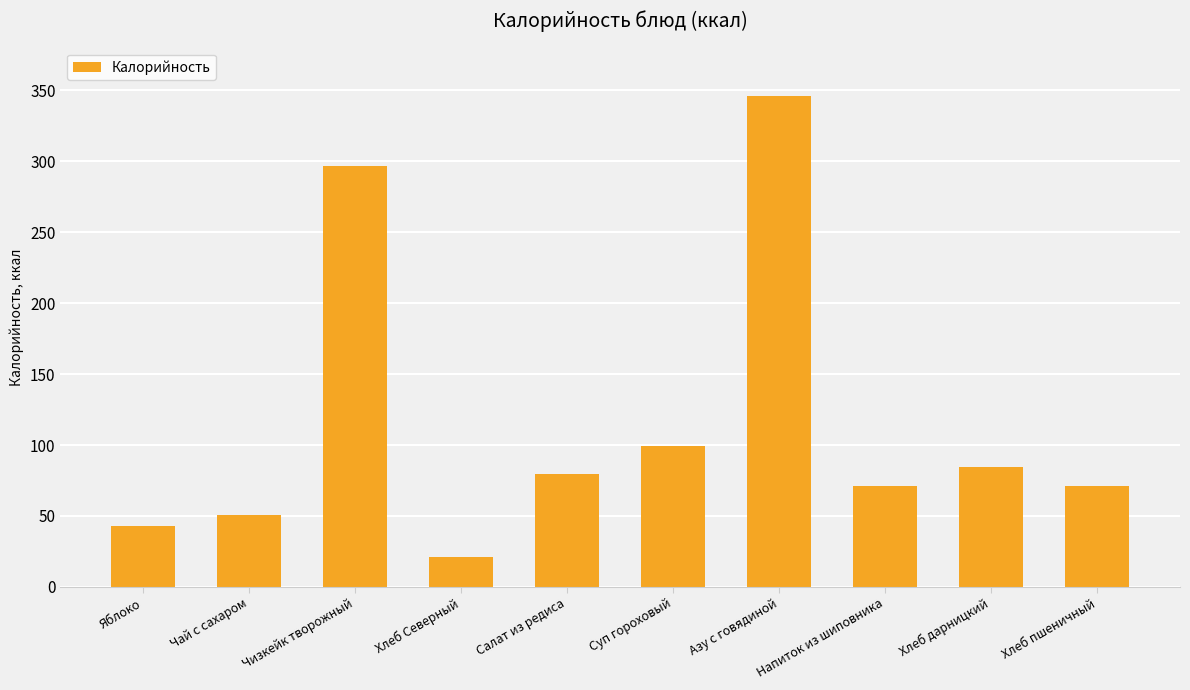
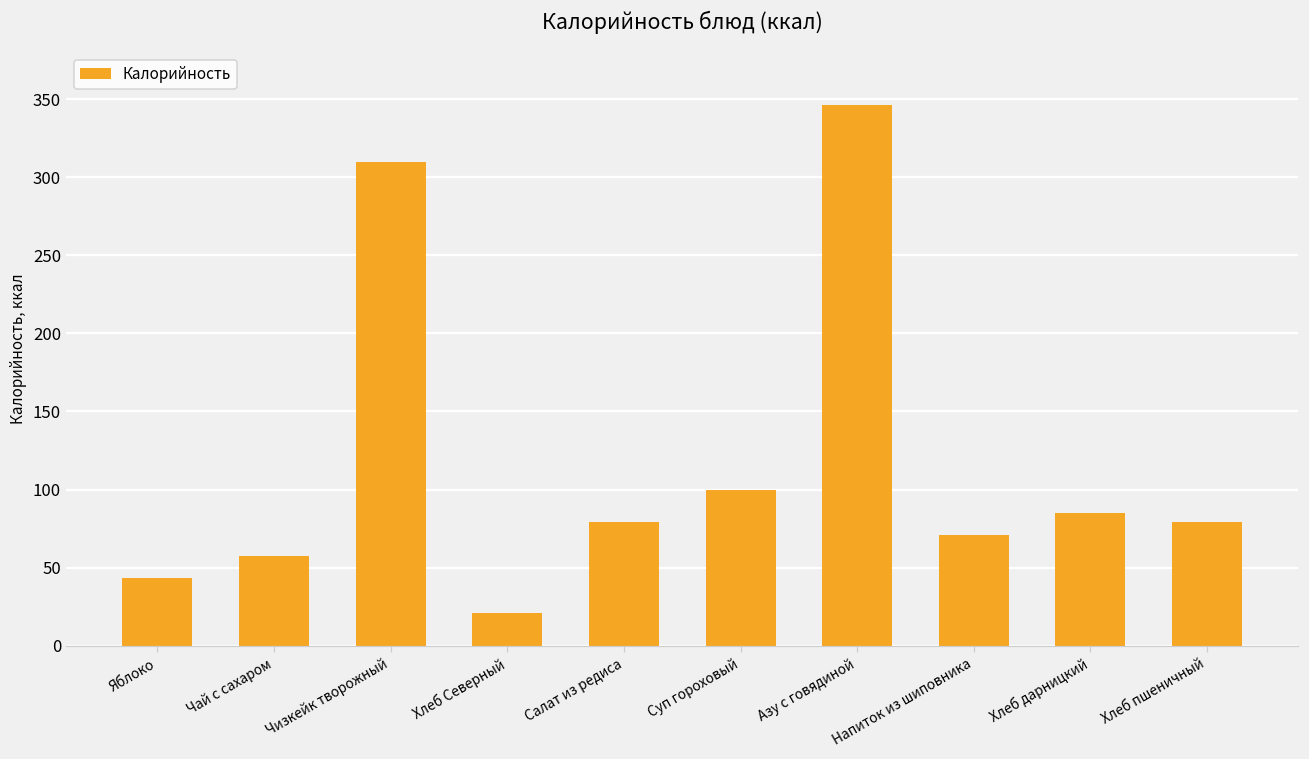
  {
    "Яблоко": 43,
-   "Чай с сахаром": 50,
-   "Чизкейк творожный": 296,
+   "Чай с сахаром": 57,
+   "Чизкейк творожный": 310,
    "Хлеб Северный": 21,
    "Салат из редиса": 79,
    "Суп гороховый": 100,
    "Азу с говядиной": 346,
    "Напиток из шиповника": 71,
    "Хлеб дарницкий": 85,
-   "Хлеб пшеничный": 71
+   "Хлеб пшеничный": 80
  }
